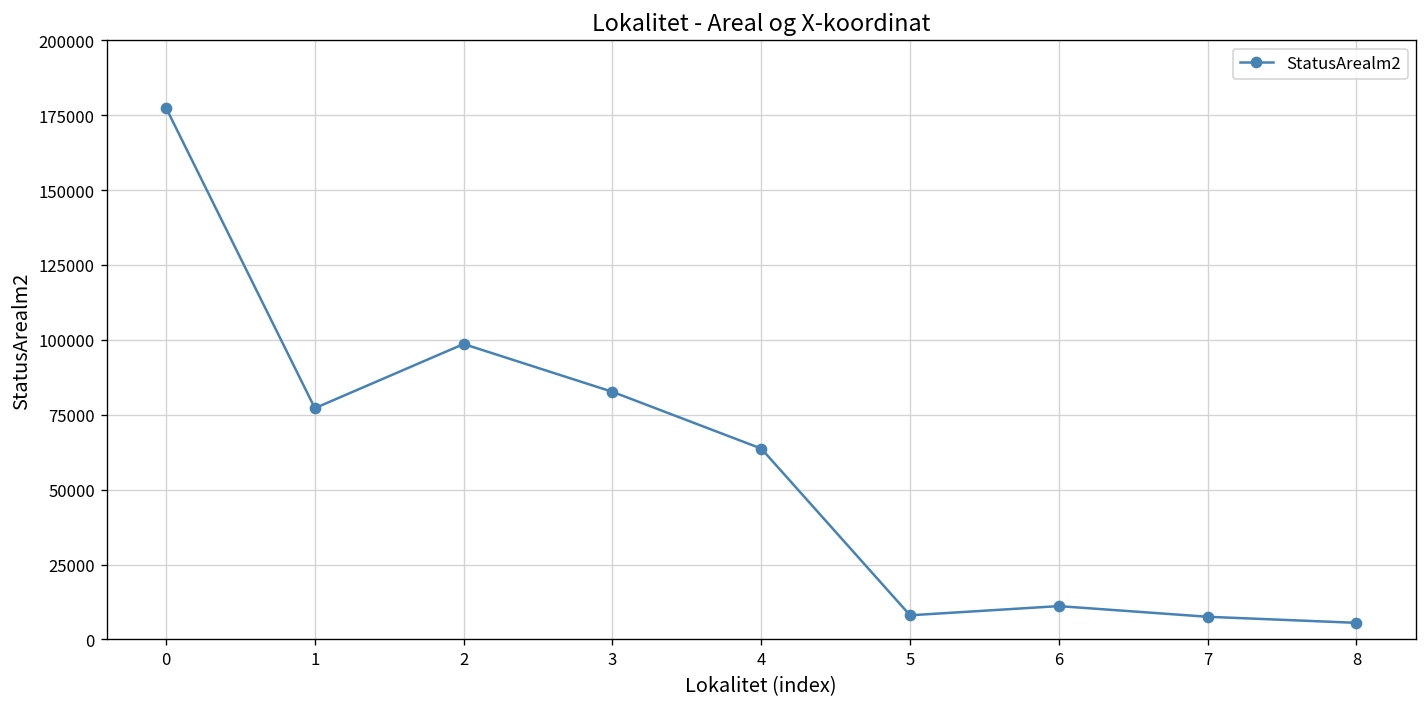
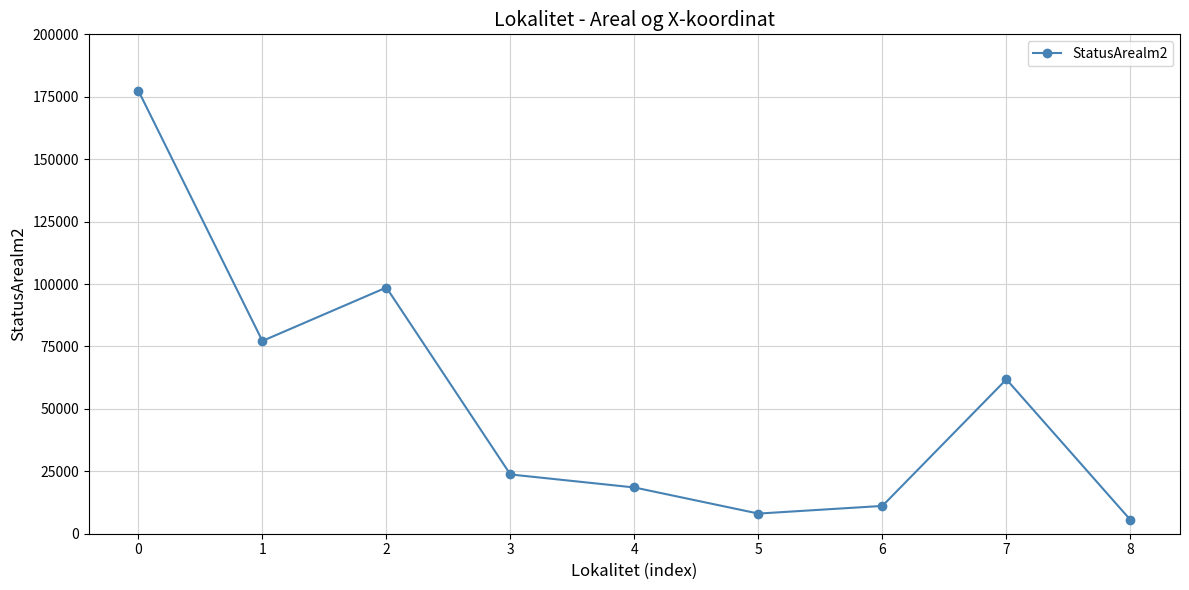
  {
    "0": 177000,
    "1": 77000,
    "2": 99000,
-   "3": 83000,
-   "4": 64000,
+   "3": 24000,
+   "4": 19000,
    "5": 8000,
    "6": 11000,
-   "7": 8000,
+   "7": 62000,
    "8": 6000
  }
